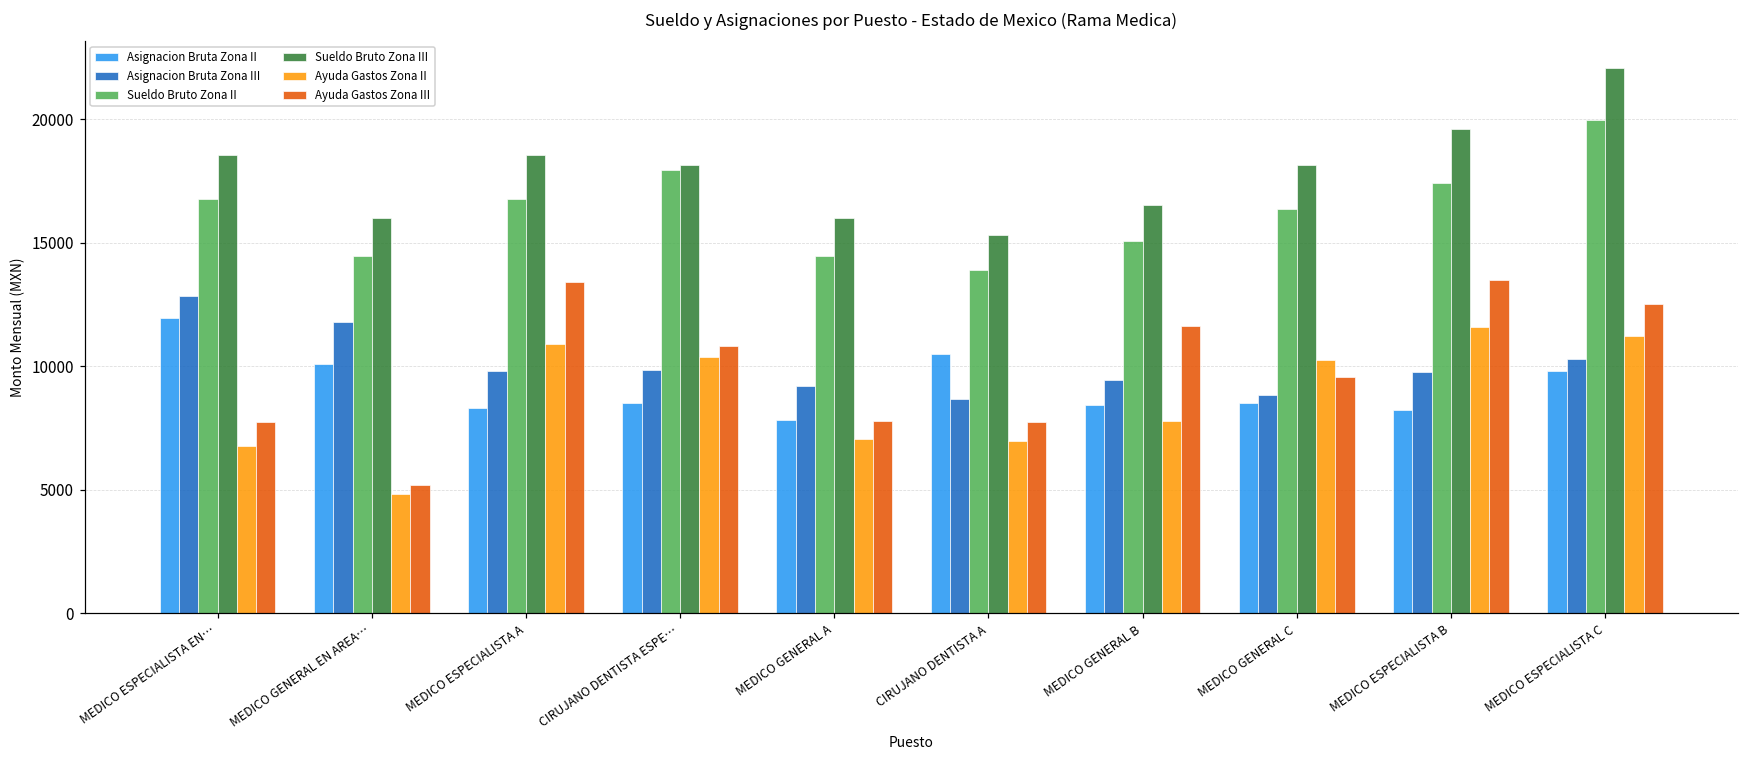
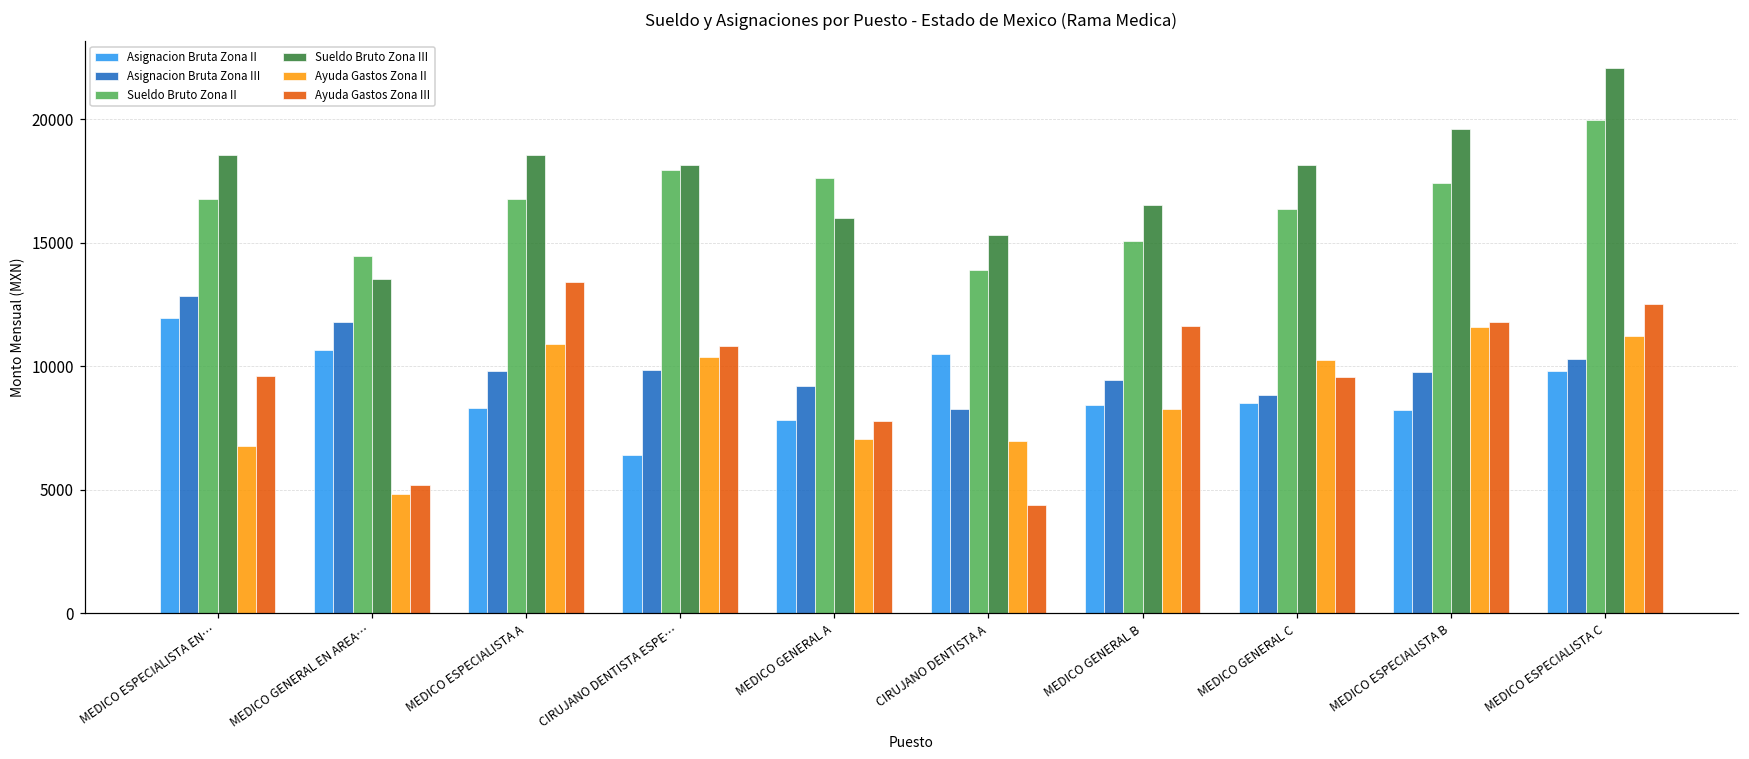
  {
    "Asignacion Bruta Zona II": {
      "MEDICO ESPECIALISTA EN…": 11900,
-     "MEDICO GENERAL EN AREA…": 10100,
+     "MEDICO GENERAL EN AREA…": 10700,
      "MEDICO ESPECIALISTA A": 8300,
-     "CIRUJANO DENTISTA ESPE…": 8500,
+     "CIRUJANO DENTISTA ESPE…": 6400,
      "MEDICO GENERAL A": 7800,
      "CIRUJANO DENTISTA A": 10500,
      "MEDICO GENERAL B": 8400,
      "MEDICO GENERAL C": 8500,
      "MEDICO ESPECIALISTA B": 8200,
      "MEDICO ESPECIALISTA C": 9800
    },
    "Asignacion Bruta Zona III": {
      "MEDICO ESPECIALISTA EN…": 12800,
      "MEDICO GENERAL EN AREA…": 11800,
      "MEDICO ESPECIALISTA A": 9800,
      "CIRUJANO DENTISTA ESPE…": 9800,
      "MEDICO GENERAL A": 9200,
-     "CIRUJANO DENTISTA A": 8700,
+     "CIRUJANO DENTISTA A": 8300,
      "MEDICO GENERAL B": 9400,
      "MEDICO GENERAL C": 8800,
      "MEDICO ESPECIALISTA B": 9800,
      "MEDICO ESPECIALISTA C": 10300
    },
    "Sueldo Bruto Zona II": {
      "MEDICO ESPECIALISTA EN…": 16800,
      "MEDICO GENERAL EN AREA…": 14500,
      "MEDICO ESPECIALISTA A": 16800,
      "CIRUJANO DENTISTA ESPE…": 17900,
-     "MEDICO GENERAL A": 14500,
+     "MEDICO GENERAL A": 17600,
      "CIRUJANO DENTISTA A": 13900,
      "MEDICO GENERAL B": 15100,
      "MEDICO GENERAL C": 16400,
      "MEDICO ESPECIALISTA B": 17400,
      "MEDICO ESPECIALISTA C": 20000
    },
    "Sueldo Bruto Zona III": {
      "MEDICO ESPECIALISTA EN…": 18600,
-     "MEDICO GENERAL EN AREA…": 16000,
+     "MEDICO GENERAL EN AREA…": 13600,
      "MEDICO ESPECIALISTA A": 18600,
      "CIRUJANO DENTISTA ESPE…": 18200,
      "MEDICO GENERAL A": 16000,
      "CIRUJANO DENTISTA A": 15300,
      "MEDICO GENERAL B": 16600,
      "MEDICO GENERAL C": 18200,
      "MEDICO ESPECIALISTA B": 19600,
      "MEDICO ESPECIALISTA C": 22100
    },
    "Ayuda Gastos Zona II": {
      "MEDICO ESPECIALISTA EN…": 6800,
      "MEDICO GENERAL EN AREA…": 4800,
      "MEDICO ESPECIALISTA A": 10900,
      "CIRUJANO DENTISTA ESPE…": 10400,
      "MEDICO GENERAL A": 7100,
      "CIRUJANO DENTISTA A": 7000,
-     "MEDICO GENERAL B": 7800,
+     "MEDICO GENERAL B": 8300,
      "MEDICO GENERAL C": 10300,
      "MEDICO ESPECIALISTA B": 11600,
      "MEDICO ESPECIALISTA C": 11200
    },
    "Ayuda Gastos Zona III": {
-     "MEDICO ESPECIALISTA EN…": 7700,
+     "MEDICO ESPECIALISTA EN…": 9600,
      "MEDICO GENERAL EN AREA…": 5200,
      "MEDICO ESPECIALISTA A": 13400,
      "CIRUJANO DENTISTA ESPE…": 10800,
      "MEDICO GENERAL A": 7800,
-     "CIRUJANO DENTISTA A": 7700,
+     "CIRUJANO DENTISTA A": 4400,
      "MEDICO GENERAL B": 11600,
      "MEDICO GENERAL C": 9600,
-     "MEDICO ESPECIALISTA B": 13500,
+     "MEDICO ESPECIALISTA B": 11800,
      "MEDICO ESPECIALISTA C": 12500
    }
  }
